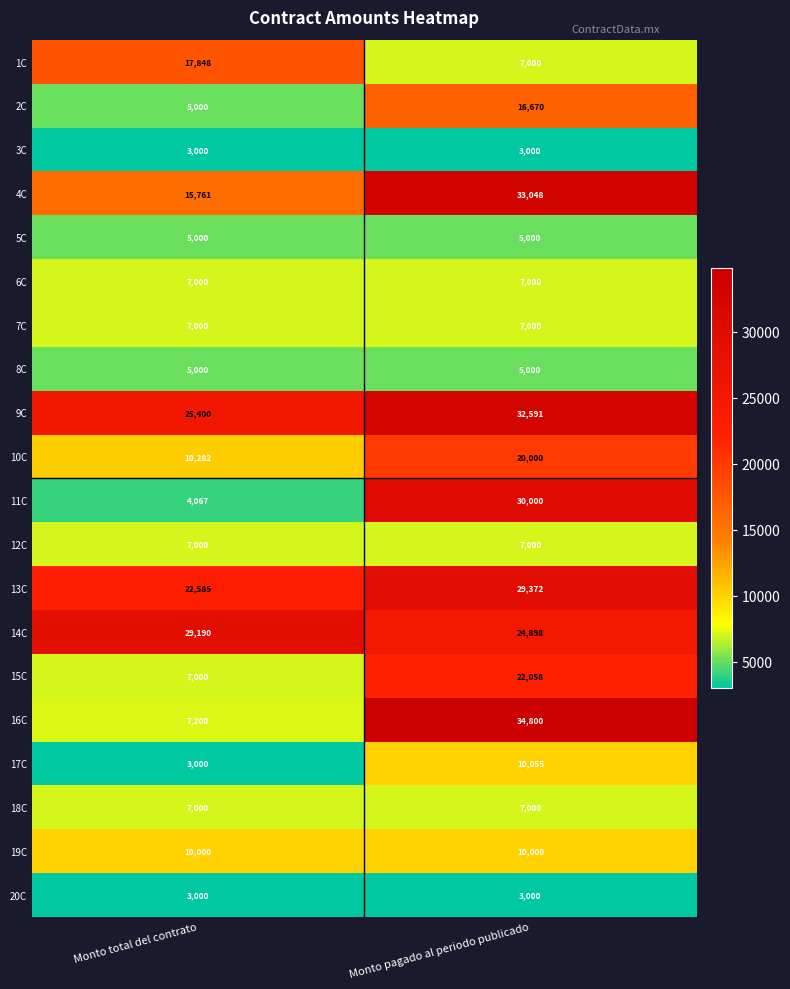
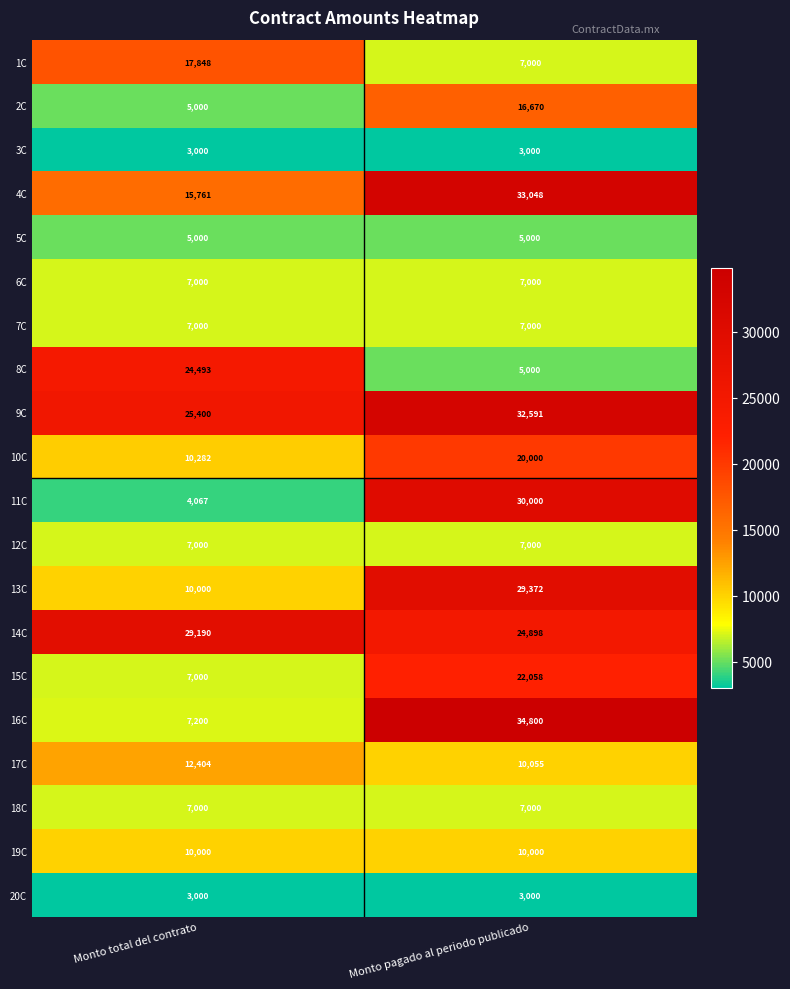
  {
    "1C": {
      "Monto total del contrato": "17,848",
      "Monto pagado al periodo publicado": "7,000"
    },
    "2C": {
      "Monto total del contrato": "5,000",
      "Monto pagado al periodo publicado": "16,670"
    },
    "3C": {
      "Monto total del contrato": "3,000",
      "Monto pagado al periodo publicado": "3,000"
    },
    "4C": {
      "Monto total del contrato": "15,761",
      "Monto pagado al periodo publicado": "33,048"
    },
    "5C": {
      "Monto total del contrato": "5,000",
      "Monto pagado al periodo publicado": "5,000"
    },
    "6C": {
      "Monto total del contrato": "7,000",
      "Monto pagado al periodo publicado": "7,000"
    },
    "7C": {
      "Monto total del contrato": "7,000",
      "Monto pagado al periodo publicado": "7,000"
    },
    "8C": {
-     "Monto total del contrato": "5,000",
+     "Monto total del contrato": "24,493",
      "Monto pagado al periodo publicado": "5,000"
    },
    "9C": {
      "Monto total del contrato": "25,400",
      "Monto pagado al periodo publicado": "32,591"
    },
    "10C": {
      "Monto total del contrato": "10,282",
      "Monto pagado al periodo publicado": "20,000"
    },
    "11C": {
      "Monto total del contrato": "4,067",
      "Monto pagado al periodo publicado": "30,000"
    },
    "12C": {
      "Monto total del contrato": "7,000",
      "Monto pagado al periodo publicado": "7,000"
    },
    "13C": {
-     "Monto total del contrato": "22,585",
+     "Monto total del contrato": "10,000",
      "Monto pagado al periodo publicado": "29,372"
    },
    "14C": {
      "Monto total del contrato": "29,190",
      "Monto pagado al periodo publicado": "24,898"
    },
    "15C": {
      "Monto total del contrato": "7,000",
      "Monto pagado al periodo publicado": "22,058"
    },
    "16C": {
      "Monto total del contrato": "7,200",
      "Monto pagado al periodo publicado": "34,800"
    },
    "17C": {
-     "Monto total del contrato": "3,000",
+     "Monto total del contrato": "12,404",
      "Monto pagado al periodo publicado": "10,055"
    },
    "18C": {
      "Monto total del contrato": "7,000",
      "Monto pagado al periodo publicado": "7,000"
    },
    "19C": {
      "Monto total del contrato": "10,000",
      "Monto pagado al periodo publicado": "10,000"
    },
    "20C": {
      "Monto total del contrato": "3,000",
      "Monto pagado al periodo publicado": "3,000"
    }
  }
